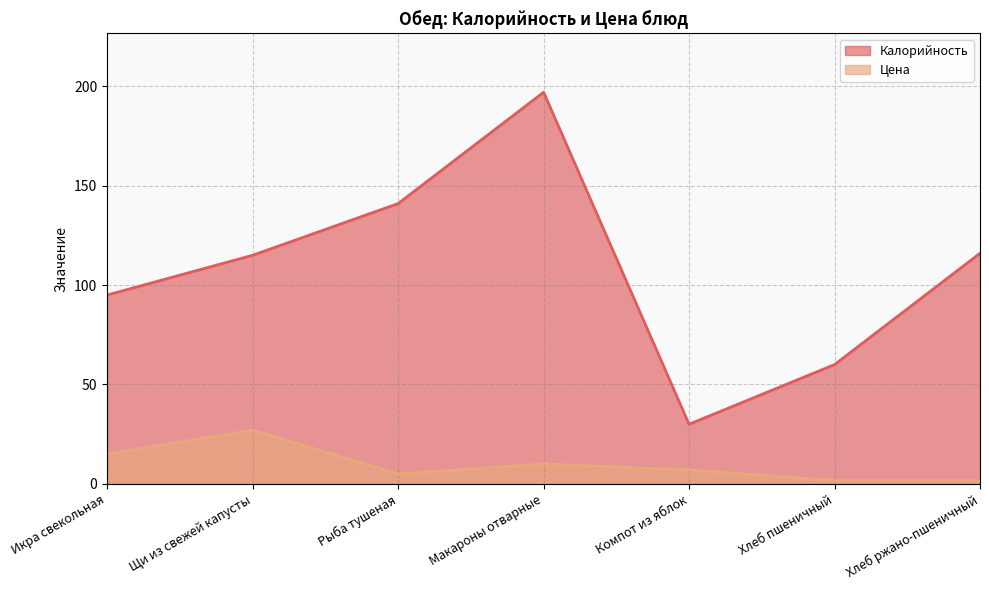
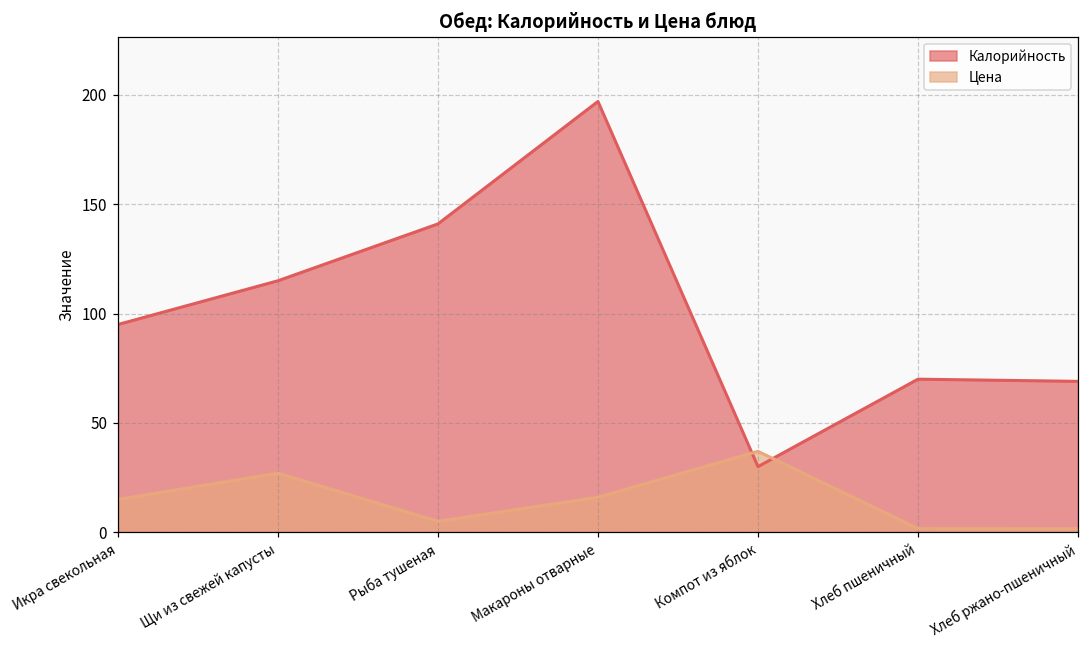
  {
    "Калорийность": {
      "Икра свекольная": 95,
      "Щи из свежей капусты": 115,
      "Рыба тушеная": 141,
      "Макароны отварные": 197,
      "Компот из яблок": 30,
-     "Хлеб пшеничный": 60,
-     "Хлеб ржано-пшеничный": 116
+     "Хлеб пшеничный": 70,
+     "Хлеб ржано-пшеничный": 69
    },
    "Цена": {
      "Икра свекольная": 15,
      "Щи из свежей капусты": 27,
      "Рыба тушеная": 5,
-     "Макароны отварные": 10,
-     "Компот из яблок": 7,
+     "Макароны отварные": 16,
+     "Компот из яблок": 37,
      "Хлеб пшеничный": 2,
      "Хлеб ржано-пшеничный": 2
    }
  }
